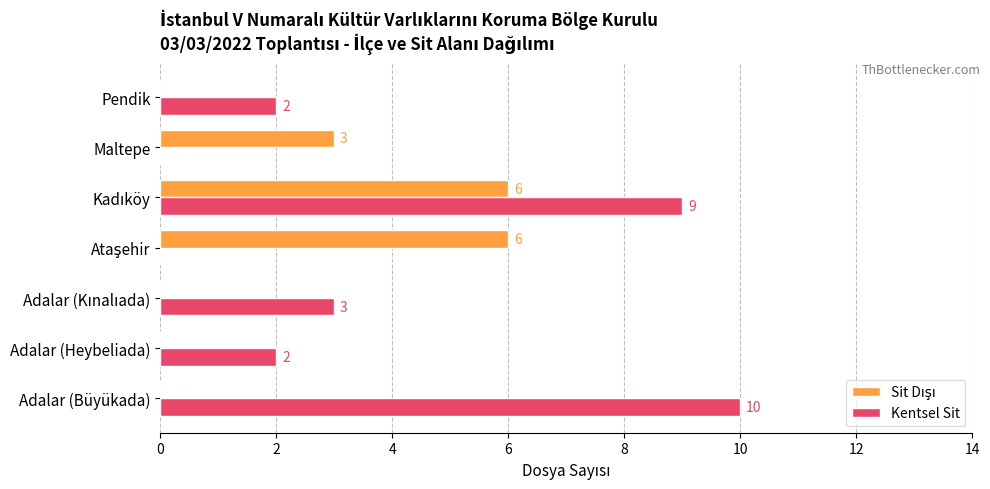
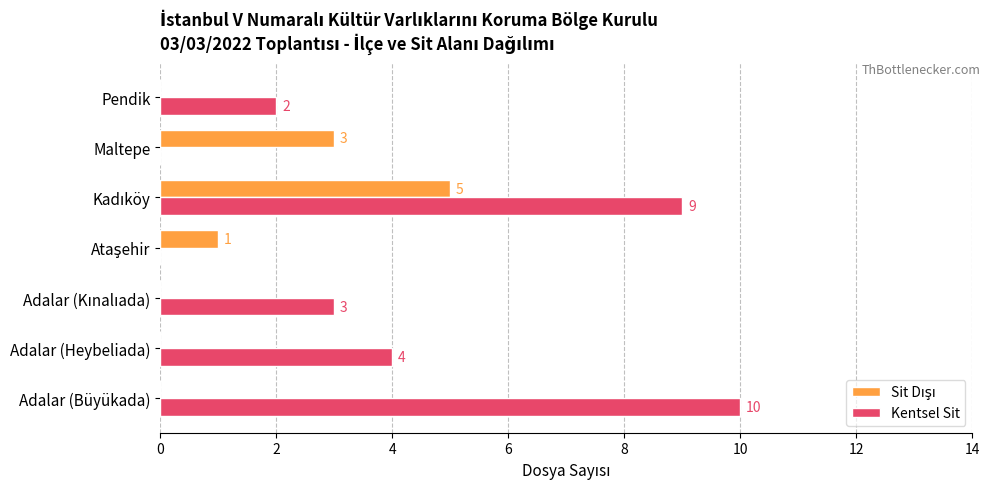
  {
    "Sit Dışı": {
      "Maltepe": 3,
-     "Kadıköy": 6,
-     "Ataşehir": 6
+     "Kadıköy": 5,
+     "Ataşehir": 1
    },
    "Kentsel Sit": {
      "Pendik": 2,
      "Kadıköy": 9,
      "Adalar (Kınalıada)": 3,
-     "Adalar (Heybeliada)": 2,
+     "Adalar (Heybeliada)": 4,
      "Adalar (Büyükada)": 10
    }
  }
